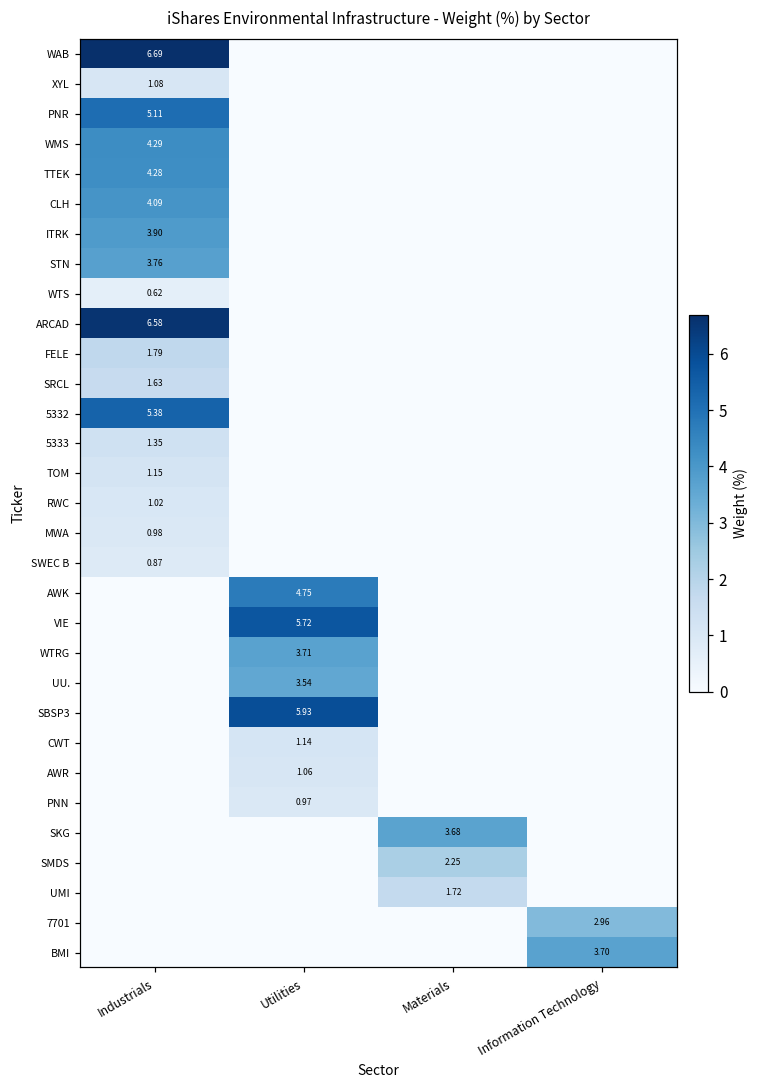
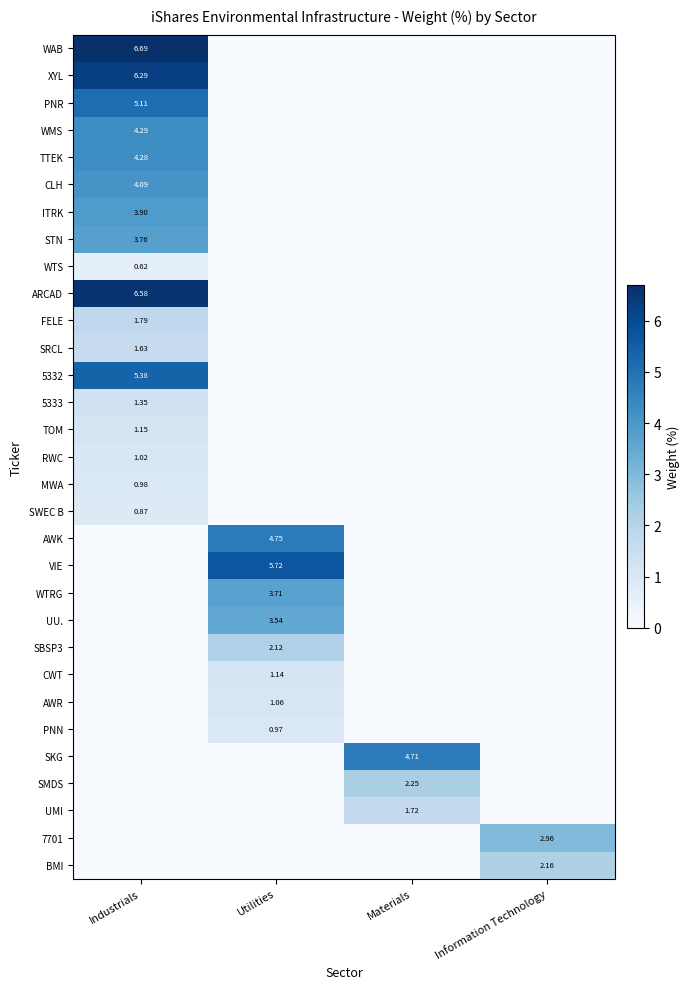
  {
    "WAB": {
      "Industrials": 6.69
    },
    "XYL": {
-     "Industrials": 1.08
+     "Industrials": 6.29
    },
    "PNR": {
      "Industrials": 5.11
    },
    "WMS": {
      "Industrials": 4.29
    },
    "TTEK": {
      "Industrials": 4.28
    },
    "CLH": {
      "Industrials": 4.09
    },
    "ITRK": {
      "Industrials": 3.90
    },
    "STN": {
      "Industrials": 3.76
    },
    "WTS": {
      "Industrials": 0.62
    },
    "ARCAD": {
      "Industrials": 6.58
    },
    "FELE": {
      "Industrials": 1.79
    },
    "SRCL": {
      "Industrials": 1.63
    },
    "5332": {
      "Industrials": 5.38
    },
    "5333": {
      "Industrials": 1.35
    },
    "TOM": {
      "Industrials": 1.15
    },
    "RWC": {
      "Industrials": 1.02
    },
    "MWA": {
      "Industrials": 0.98
    },
    "SWEC B": {
      "Industrials": 0.87
    },
    "AWK": {
      "Utilities": 4.75
    },
    "VIE": {
      "Utilities": 5.72
    },
    "WTRG": {
      "Utilities": 3.71
    },
    "UU.": {
      "Utilities": 3.54
    },
    "SBSP3": {
-     "Utilities": 5.93
+     "Utilities": 2.12
    },
    "CWT": {
      "Utilities": 1.14
    },
    "AWR": {
      "Utilities": 1.06
    },
    "PNN": {
      "Utilities": 0.97
    },
    "SKG": {
-     "Materials": 3.68
+     "Materials": 4.71
    },
    "SMDS": {
      "Materials": 2.25
    },
    "UMI": {
      "Materials": 1.72
    },
    "7701": {
      "Information Technology": 2.96
    },
    "BMI": {
-     "Information Technology": 3.70
+     "Information Technology": 2.16
    }
  }
